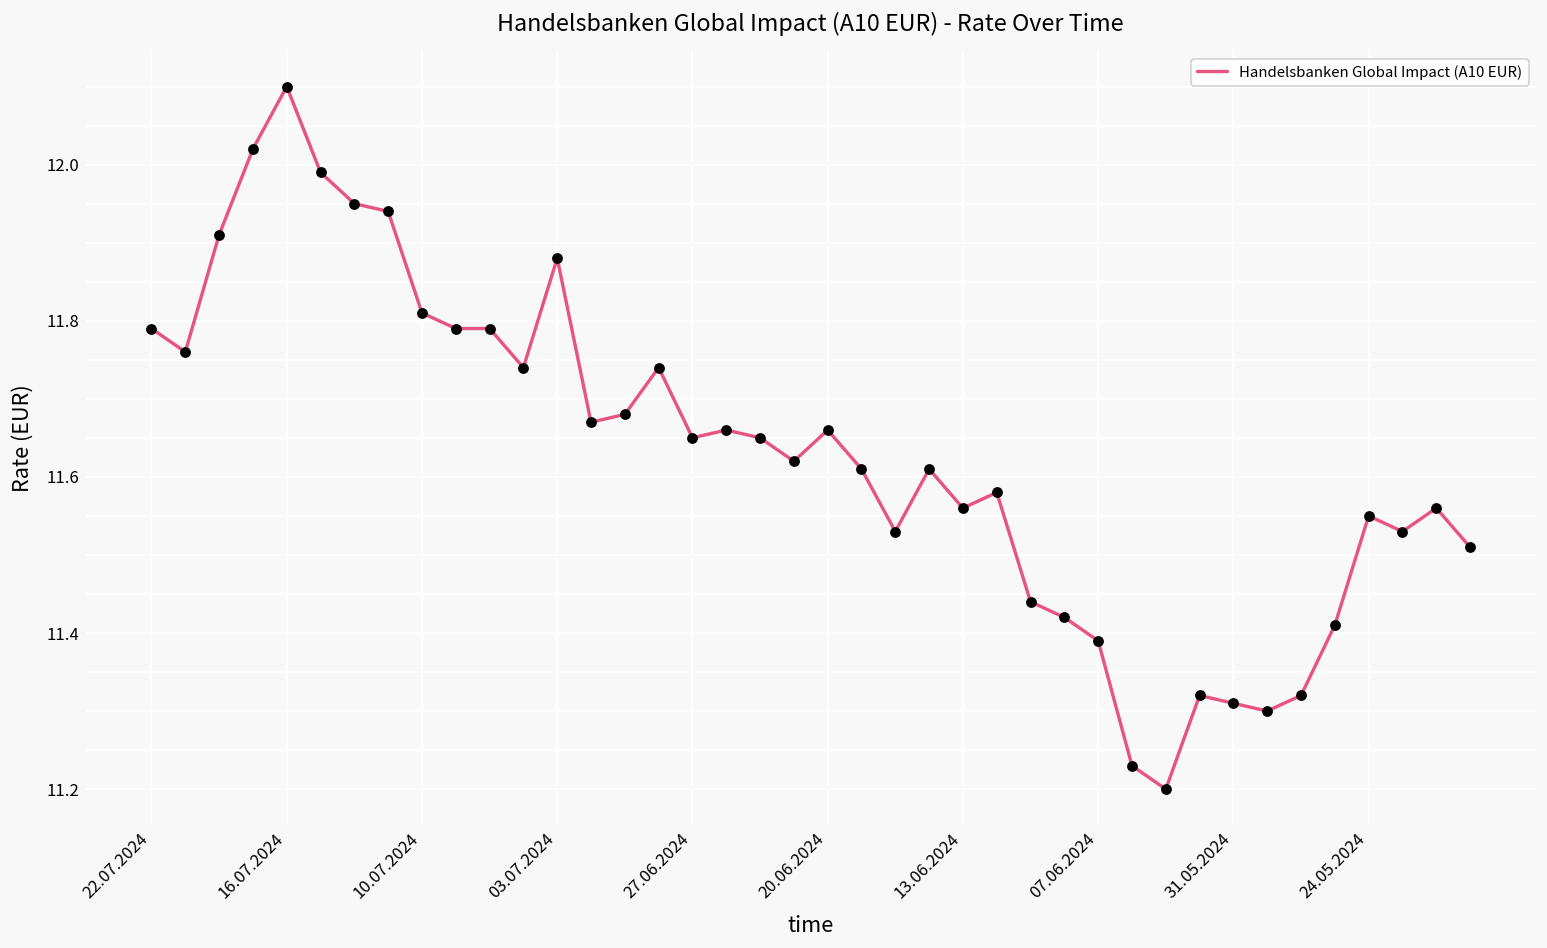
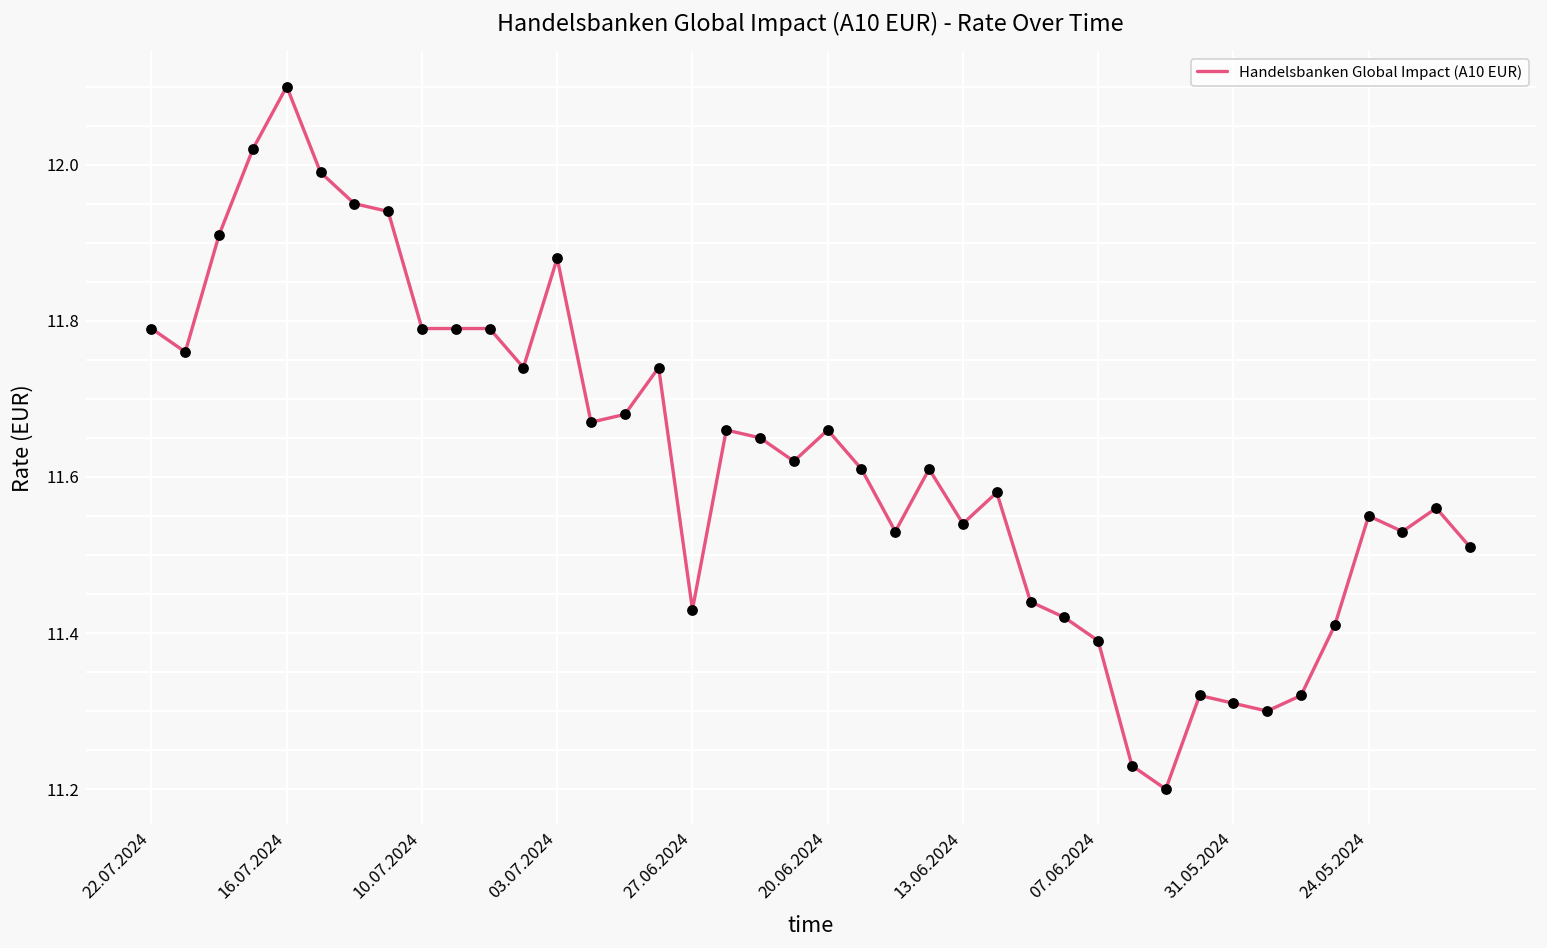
  {
    "22.07.2024": 11.79,
    "16.07.2024": 12.10,
-   "10.07.2024": 11.81,
+   "10.07.2024": 11.79,
    "03.07.2024": 11.88,
-   "27.06.2024": 11.65,
+   "27.06.2024": 11.43,
    "20.06.2024": 11.66,
-   "13.06.2024": 11.56,
+   "13.06.2024": 11.54,
    "07.06.2024": 11.39,
    "31.05.2024": 11.31,
    "24.05.2024": 11.55
  }
